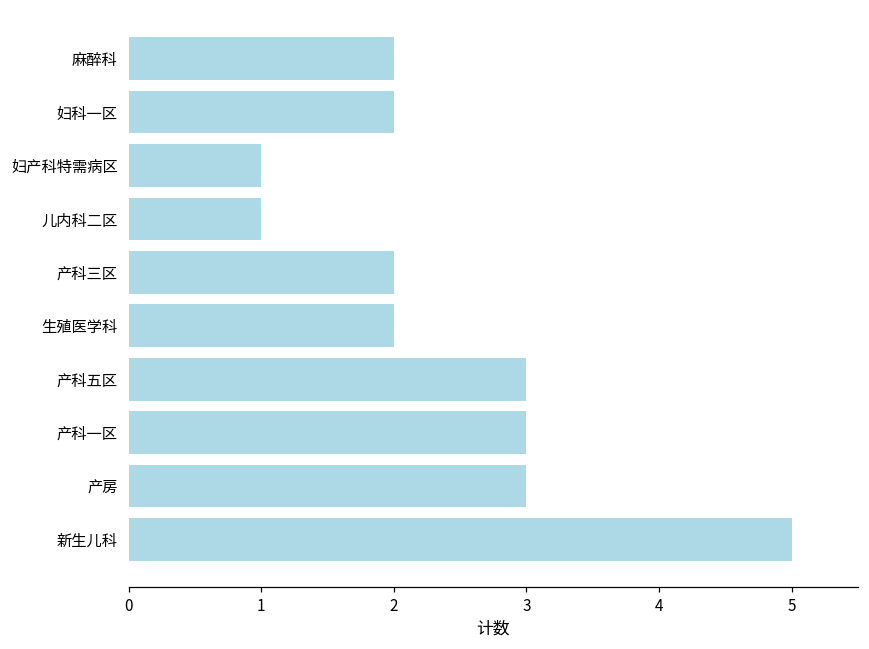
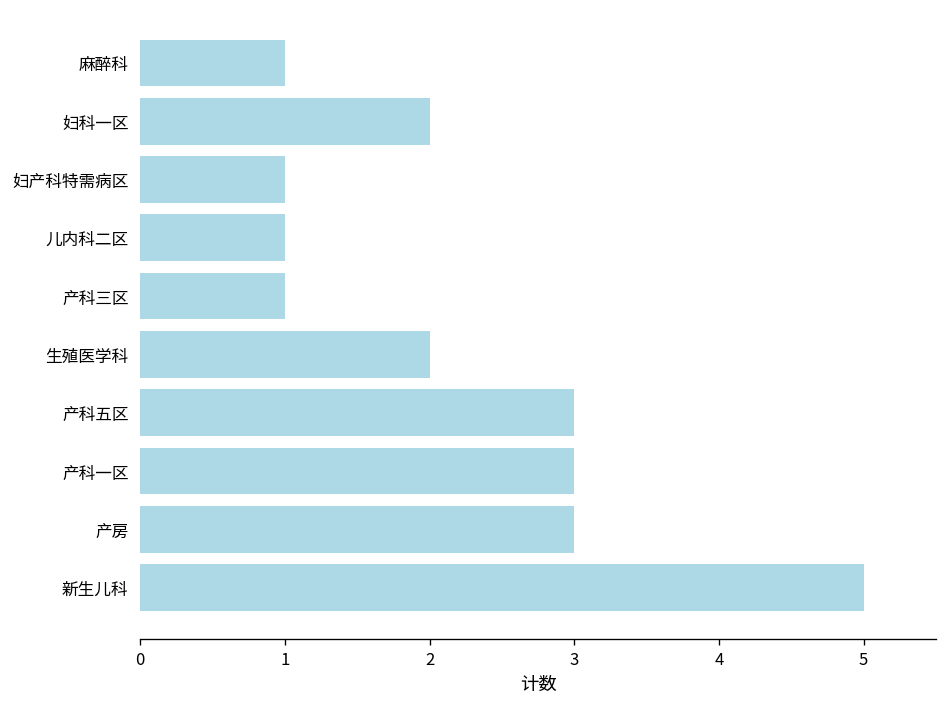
  {
-   "麻醉科": 2,
+   "麻醉科": 1,
    "妇科一区": 2,
    "妇产科特需病区": 1,
    "儿内科二区": 1,
-   "产科三区": 2,
+   "产科三区": 1,
    "生殖医学科": 2,
    "产科五区": 3,
    "产科一区": 3,
    "产房": 3,
    "新生儿科": 5
  }
